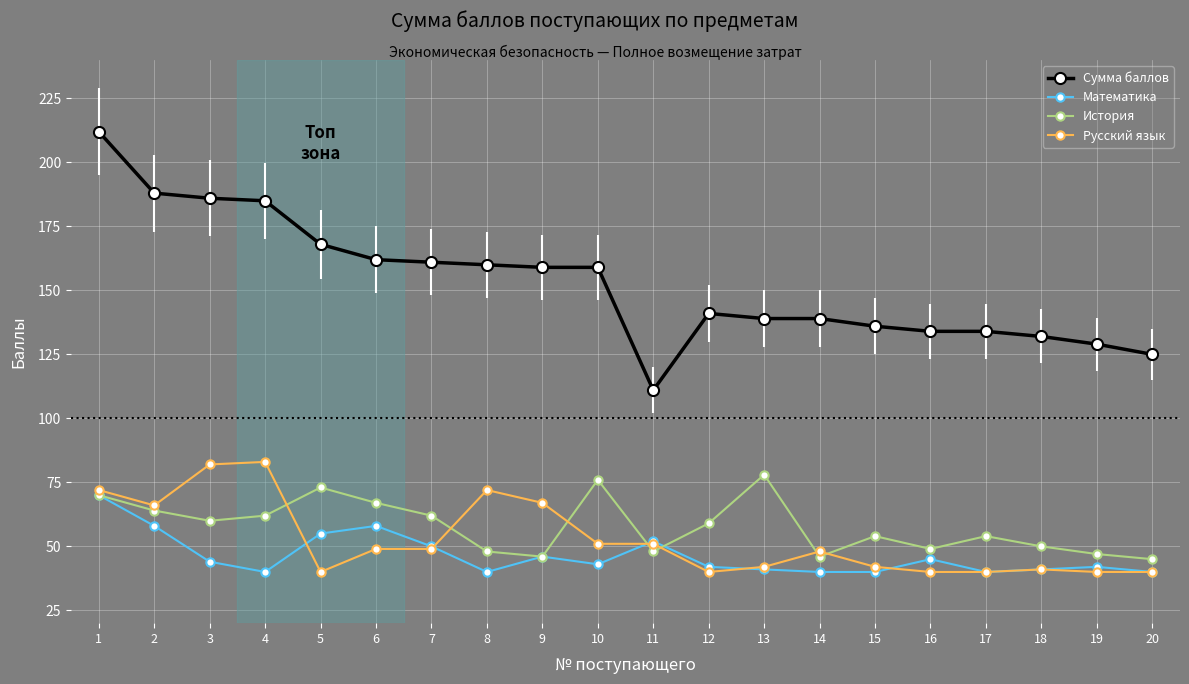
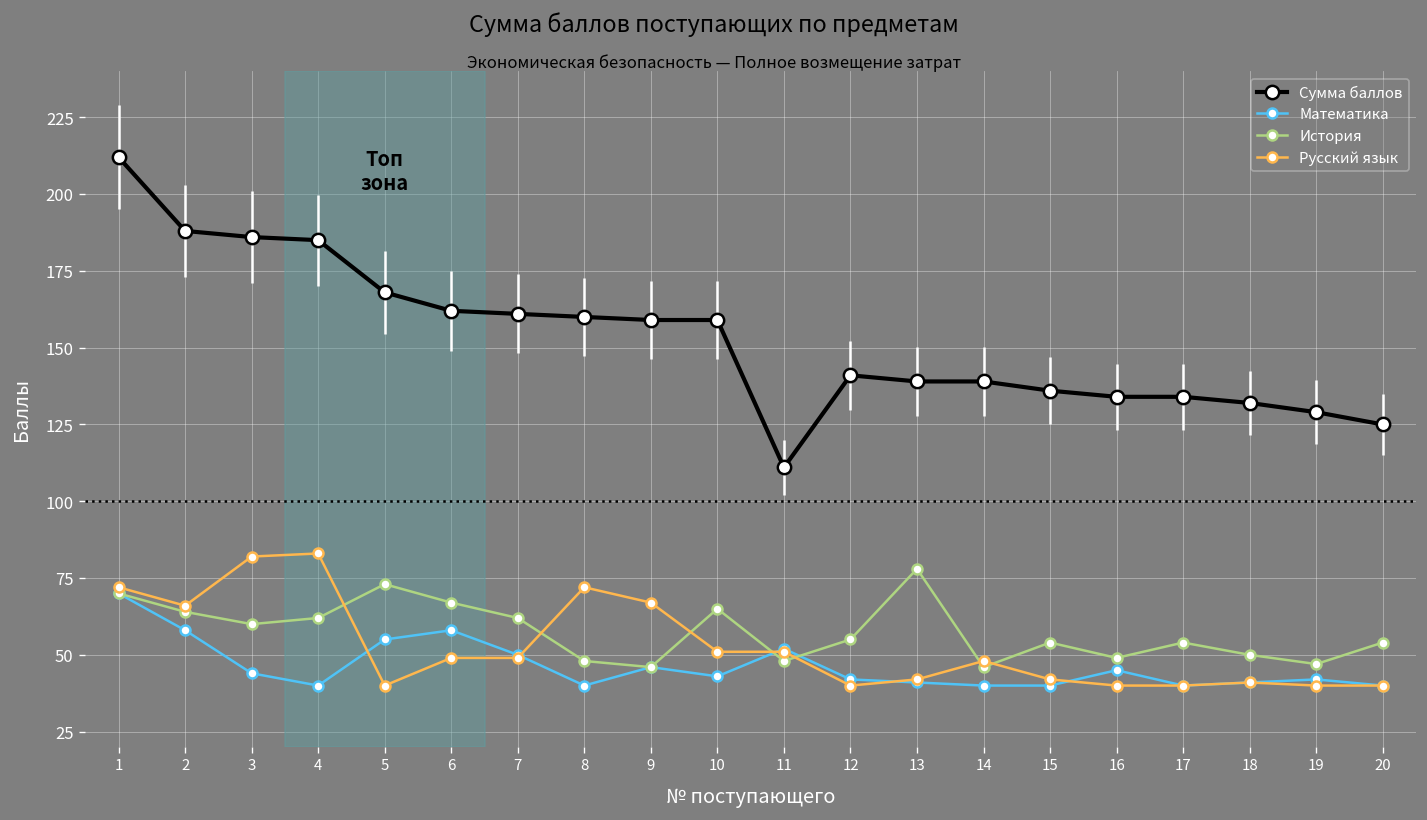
  {
    "Сумма баллов": {
      "1": 212,
      "2": 188,
      "3": 186,
      "4": 185,
      "5": 168,
      "6": 162,
      "7": 161,
      "8": 160,
      "9": 159,
      "10": 159,
      "11": 111,
      "12": 141,
      "13": 139,
      "14": 139,
      "15": 136,
      "16": 134,
      "17": 134,
      "18": 132,
      "19": 129,
      "20": 125
    },
    "Математика": {
      "2": 58,
      "3": 44,
      "4": 40,
      "5": 55,
      "6": 58,
      "8": 40,
      "10": 43,
      "12": 42,
      "14": 40,
      "15": 40,
      "16": 45,
      "19": 42
    },
    "История": {
      "2": 64,
      "3": 60,
      "4": 62,
      "5": 73,
      "6": 67,
      "7": 62,
      "8": 48,
-     "10": 76,
+     "10": 65,
      "11": 48,
-     "12": 59,
+     "12": 55,
      "13": 78,
      "14": 46,
      "15": 54,
      "16": 49,
      "17": 54,
      "18": 50,
      "19": 47,
-     "20": 45
+     "20": 54
    },
    "Русский язык": {
      "1": 72,
      "2": 66,
      "3": 82,
      "4": 83,
      "5": 40,
      "6": 49,
      "8": 72,
      "9": 67,
      "10": 51,
      "12": 40,
      "14": 48,
      "15": 42,
      "16": 40,
      "19": 40
    }
  }
